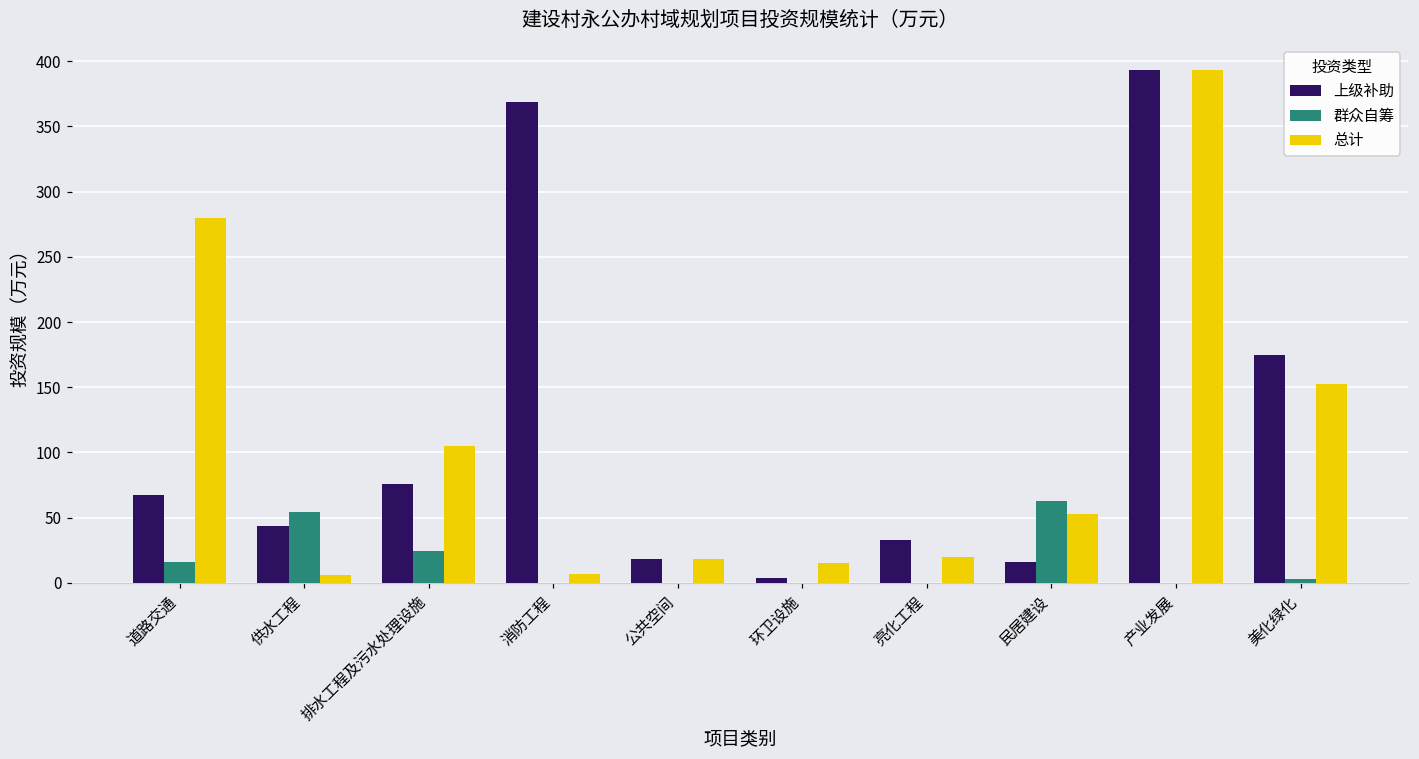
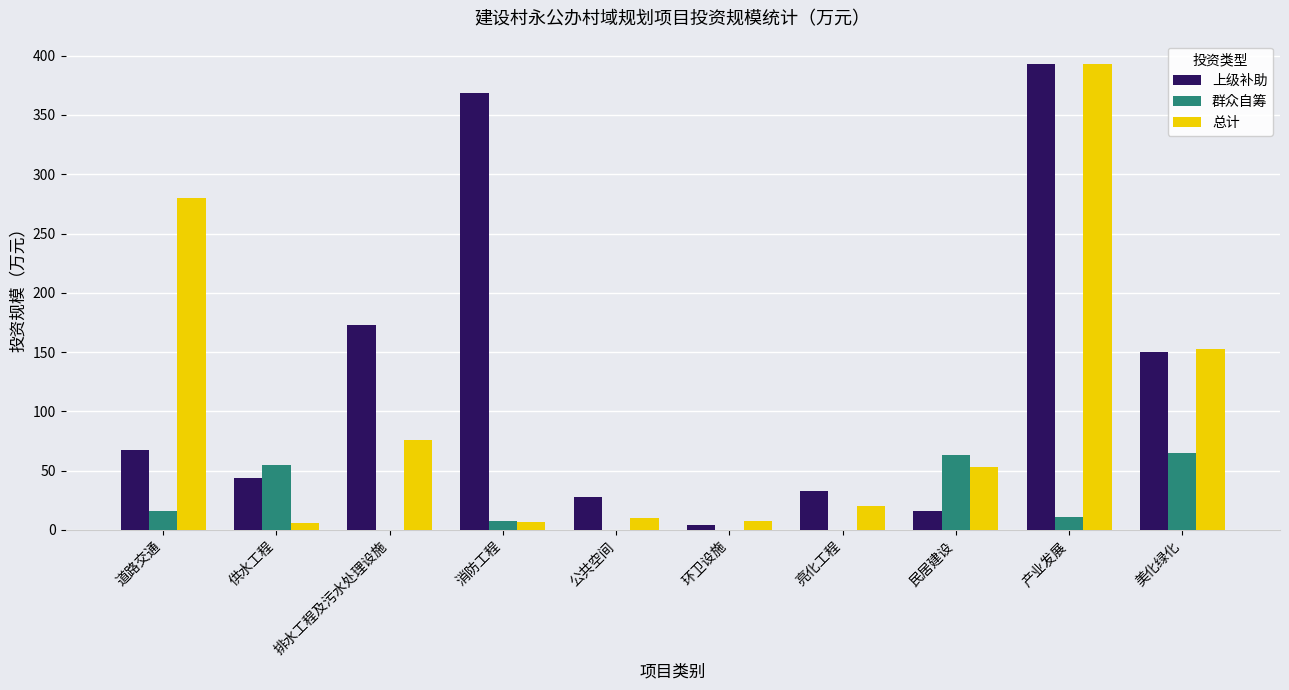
  {
    "上级补助": {
      "道路交通": 67,
      "供水工程": 44,
-     "排水工程及污水处理设施": 76,
+     "排水工程及污水处理设施": 173,
      "消防工程": 368,
-     "公共空间": 18,
+     "公共空间": 28,
      "环卫设施": 4,
      "亮化工程": 33,
      "民居建设": 16,
      "产业发展": 393,
-     "美化绿化": 175
+     "美化绿化": 150
    },
    "群众自筹": {
      "道路交通": 16,
      "供水工程": 54,
-     "排水工程及污水处理设施": 25,
-     "消防工程": 0,
+     "排水工程及污水处理设施": 0,
+     "消防工程": 8,
      "公共空间": 0,
      "环卫设施": 0,
      "亮化工程": 0,
      "民居建设": 63,
-     "产业发展": 0,
-     "美化绿化": 3
+     "产业发展": 11,
+     "美化绿化": 65
    },
    "总计": {
      "道路交通": 280,
      "供水工程": 6,
-     "排水工程及污水处理设施": 105,
+     "排水工程及污水处理设施": 76,
      "消防工程": 7,
-     "公共空间": 18,
-     "环卫设施": 15,
+     "公共空间": 10,
+     "环卫设施": 7,
      "亮化工程": 20,
      "民居建设": 53,
      "产业发展": 393,
      "美化绿化": 153
    }
  }
